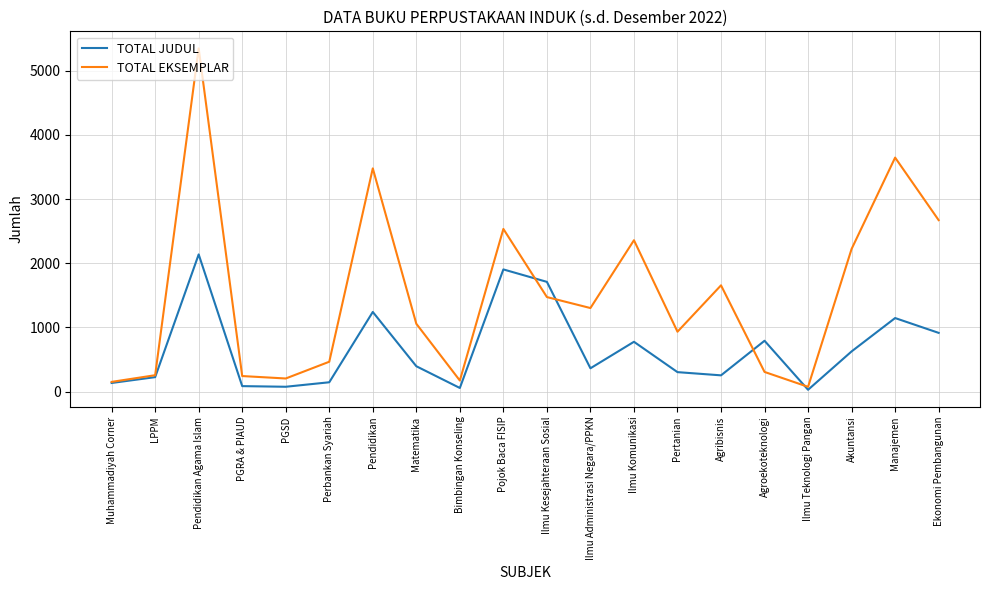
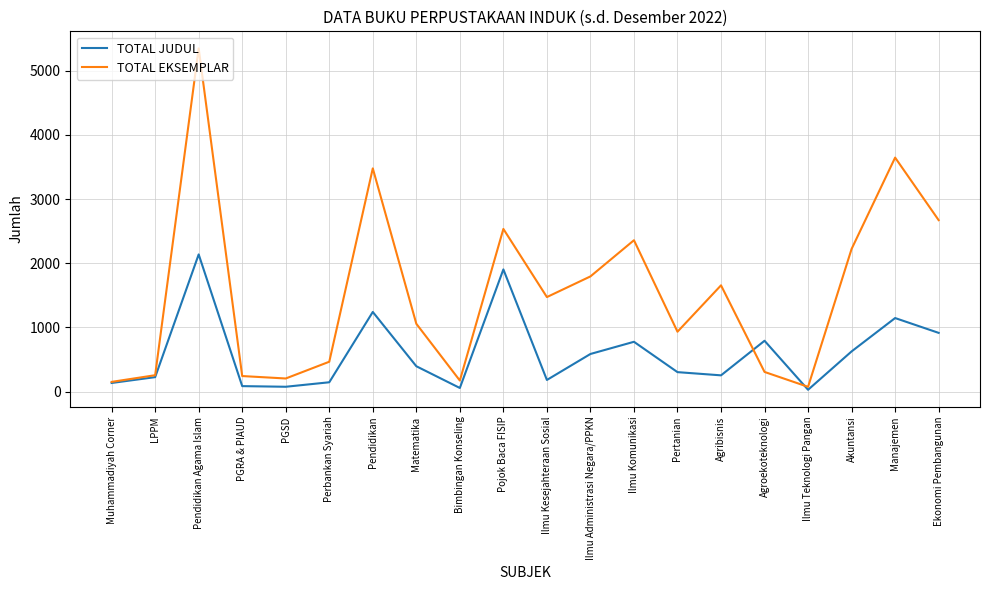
  {
    "TOTAL JUDUL": {
      "Pendidikan Agama Islam": 2100,
      "PGRA & PIAUD": 100,
      "PGSD": 100,
      "Perbankan Syariah": 100,
      "Pendidikan": 1200,
      "Matematika": 400,
      "Bimbingan Konseling": 100,
      "Pojok Baca FISIP": 1900,
-     "Ilmu Kesejahteraan Sosial": 1700,
-     "Ilmu Administrasi Negara/PPKN": 400,
+     "Ilmu Kesejahteraan Sosial": 200,
+     "Ilmu Administrasi Negara/PPKN": 600,
      "Ilmu Komunikasi": 800,
      "Pertanian": 300,
      "Agribisnis": 300,
      "Agroekoteknologi": 800,
      "Ilmu Teknologi Pangan": 0,
      "Akuntansi": 600,
      "Manajemen": 1100,
      "Ekonomi Pembangunan": 900
    },
    "TOTAL EKSEMPLAR": {
      "PGRA & PIAUD": 200,
      "PGSD": 200,
      "Perbankan Syariah": 500,
      "Pendidikan": 3500,
      "Matematika": 1100,
      "Bimbingan Konseling": 200,
      "Pojok Baca FISIP": 2500,
      "Ilmu Kesejahteraan Sosial": 1500,
-     "Ilmu Administrasi Negara/PPKN": 1300,
+     "Ilmu Administrasi Negara/PPKN": 1800,
      "Ilmu Komunikasi": 2400,
      "Pertanian": 900,
      "Agribisnis": 1700,
      "Agroekoteknologi": 300,
      "Ilmu Teknologi Pangan": 100,
      "Akuntansi": 2200,
      "Manajemen": 3600,
      "Ekonomi Pembangunan": 2700
    }
  }
